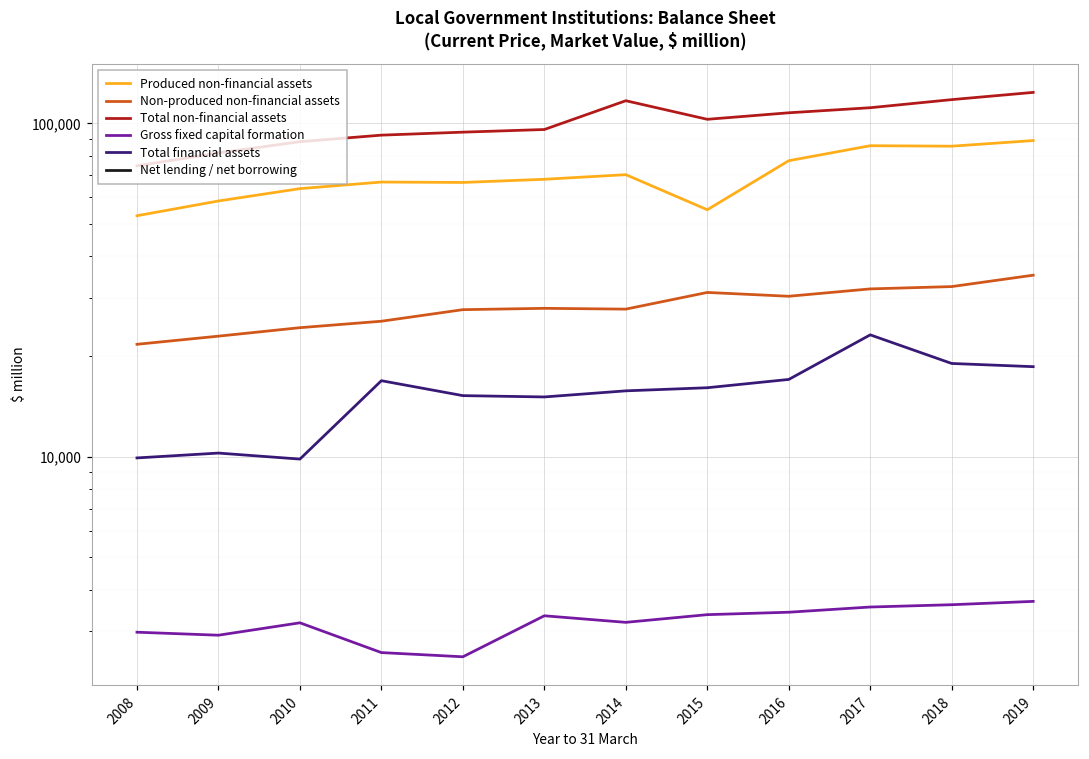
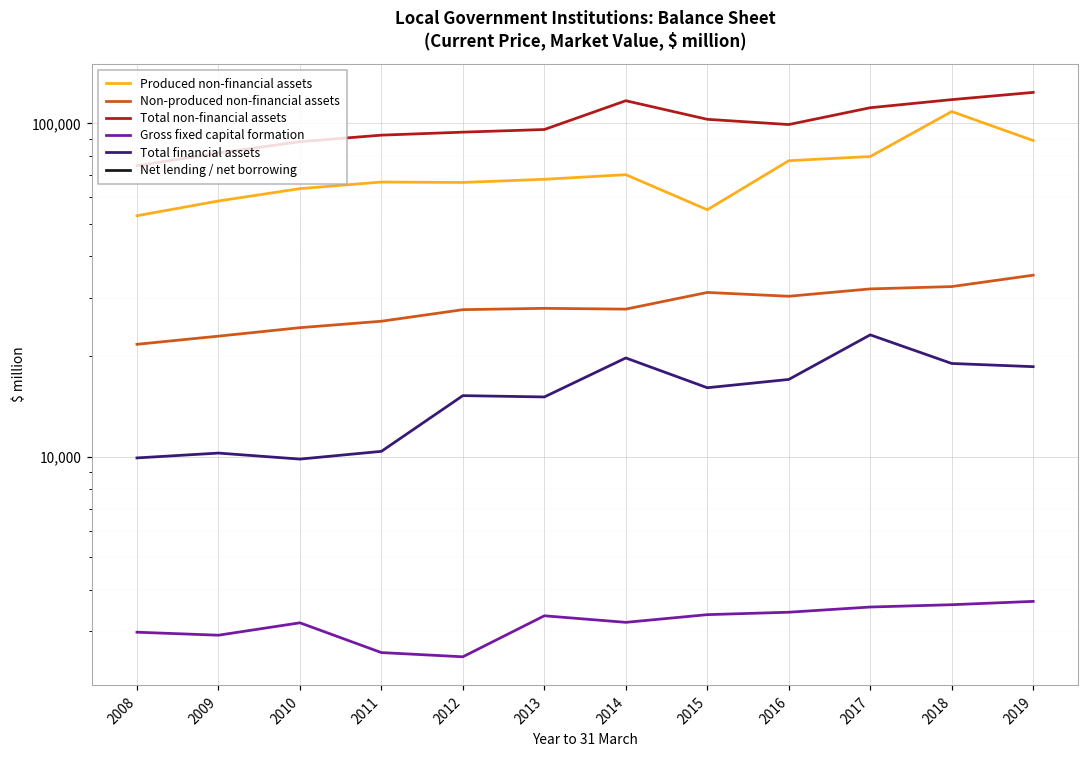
  {
    "Produced non-financial assets": {
      "2008": "53,000",
      "2009": "59,000",
      "2010": "64,000",
      "2011": "67,000",
      "2012": "67,000",
      "2013": "68,000",
      "2014": "70,000",
      "2015": "55,000",
      "2016": "77,000",
-     "2017": "86,000",
-     "2018": "85,000",
+     "2017": "80,000",
+     "2018": "109,000",
      "2019": "89,000"
    },
    "Non-produced non-financial assets": {
      "2008": "22,000",
      "2009": "23,000",
      "2010": "24,000",
      "2011": "26,000",
      "2012": "28,000",
      "2013": "28,000",
      "2014": "28,000",
      "2015": "31,000",
      "2016": "30,000",
      "2017": "32,000",
      "2018": "32,000",
      "2019": "35,000"
    },
    "Total non-financial assets": {
      "2011": "92,000",
      "2012": "94,000",
      "2013": "96,000",
      "2014": "117,000",
      "2015": "103,000",
-     "2016": "108,000",
+     "2016": "99,000",
      "2017": "111,000",
      "2018": "118,000",
      "2019": "124,000"
    },
    "Gross fixed capital formation": {
      "2008": "3,000",
      "2009": "2,900",
      "2010": "3,200",
      "2011": "2,600",
      "2012": "2,500",
      "2013": "3,300",
      "2014": "3,200",
      "2015": "3,400",
      "2016": "3,400",
      "2017": "3,500",
      "2018": "3,600",
      "2019": "3,700"
    },
    "Total financial assets": {
      "2008": "9,900",
      "2009": "10,300",
      "2010": "9,800",
-     "2011": "17,000",
+     "2011": "10,400",
      "2012": "15,000",
      "2013": "15,000",
-     "2014": "16,000",
+     "2014": "20,000",
      "2015": "16,000",
      "2016": "17,000",
      "2017": "23,000",
      "2018": "19,000",
      "2019": "19,000"
    }
  }
